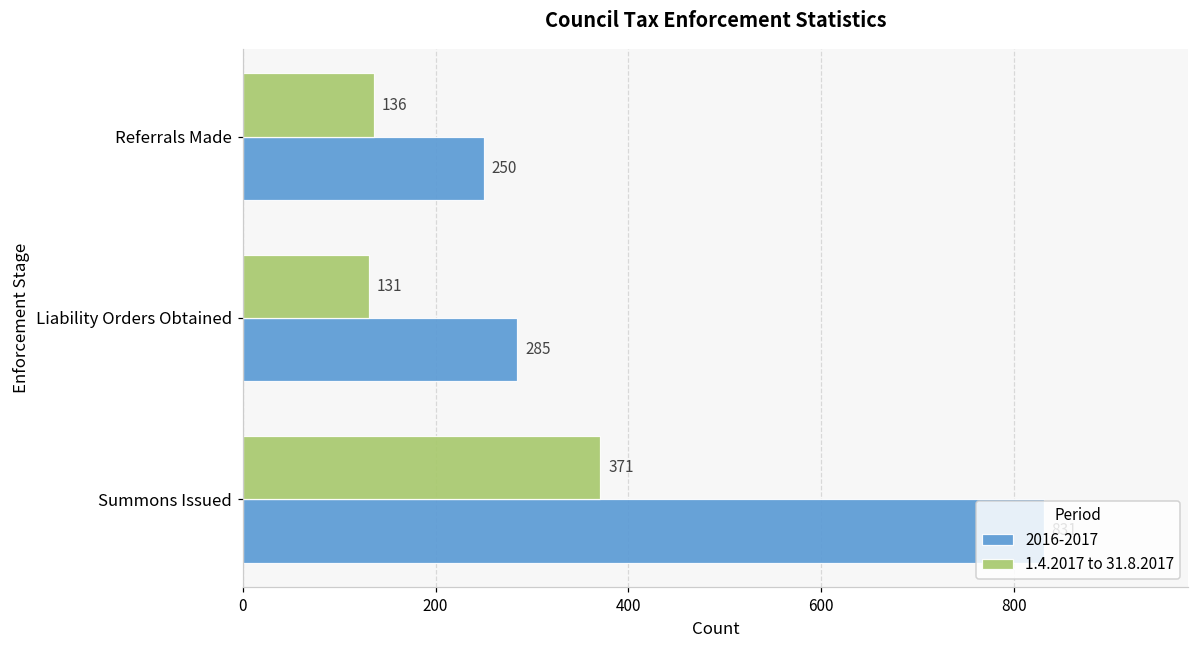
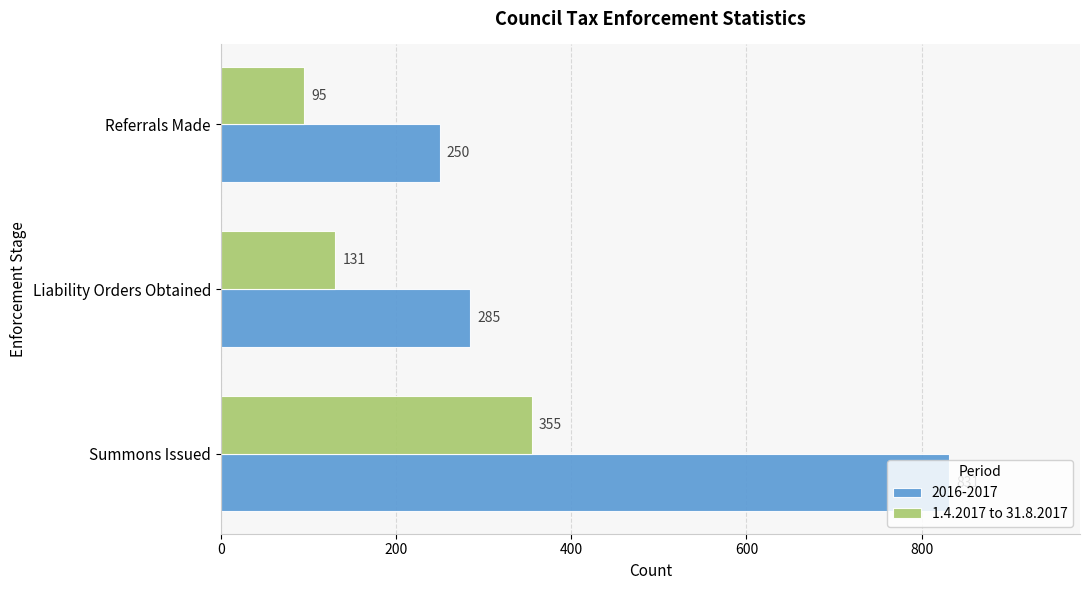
  {
    "2016-2017": {
      "Referrals Made": 250,
      "Liability Orders Obtained": 285
    },
    "1.4.2017 to 31.8.2017": {
-     "Referrals Made": 136,
+     "Referrals Made": 95,
      "Liability Orders Obtained": 131,
-     "Summons Issued": 371
+     "Summons Issued": 355
    }
  }
